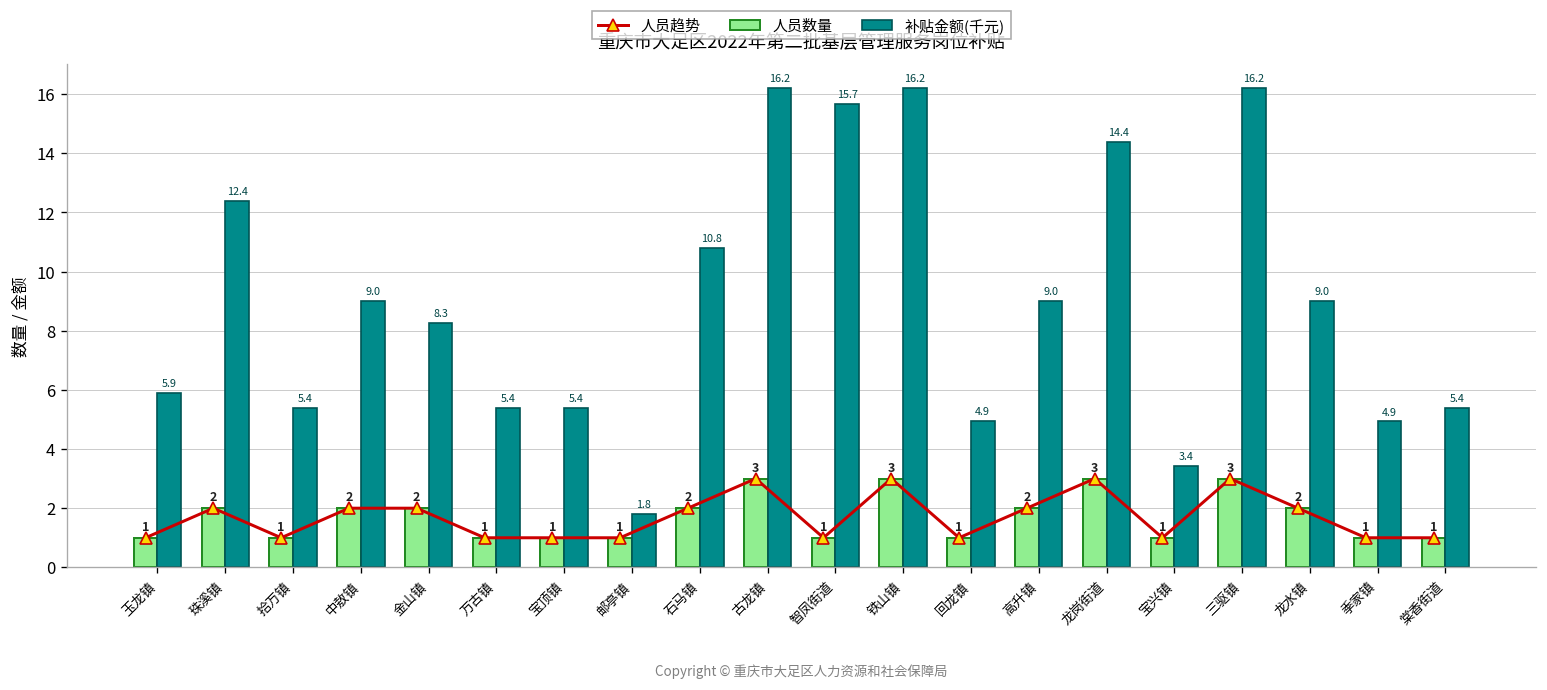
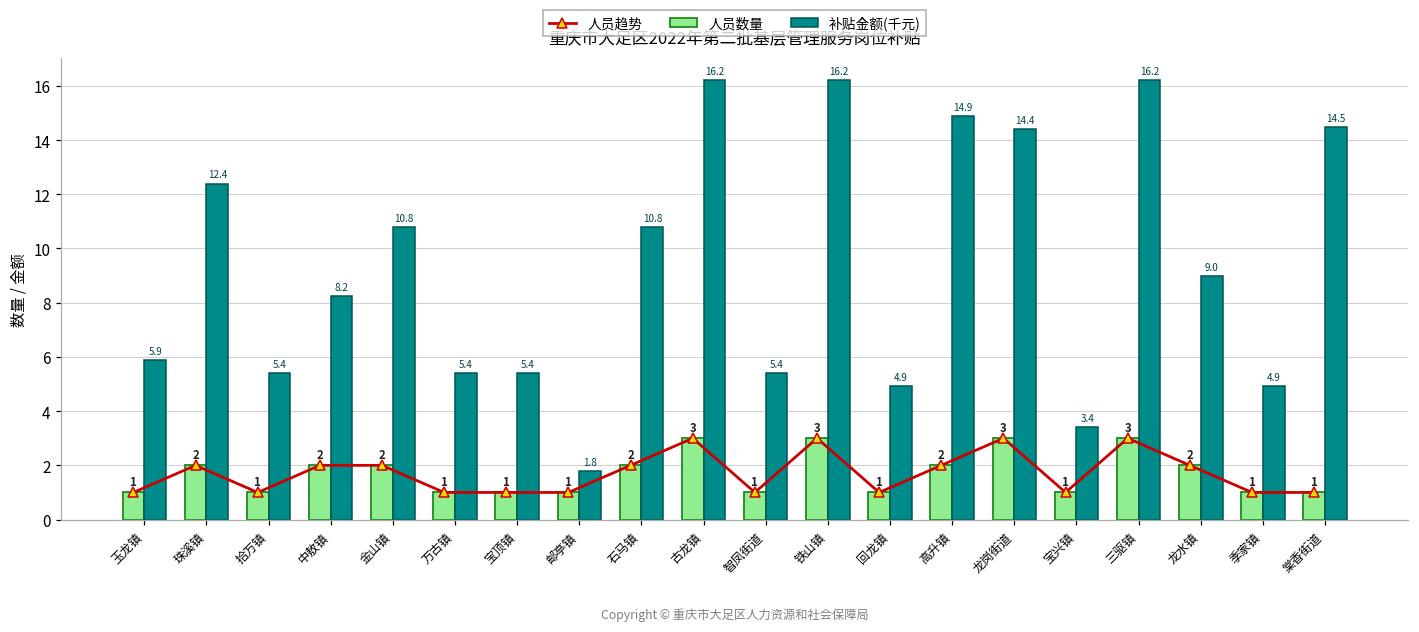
  {
    "人员数量": {
      "玉龙镇": 1,
      "珠溪镇": 2,
      "拾万镇": 1,
      "中敖镇": 2,
      "金山镇": 2,
      "万古镇": 1,
      "宝顶镇": 1,
      "邮亭镇": 1,
      "石马镇": 2,
      "古龙镇": 3,
      "智凤街道": 1,
      "铁山镇": 3,
      "回龙镇": 1,
      "高升镇": 2,
      "龙岗街道": 3,
      "宝兴镇": 1,
      "三驱镇": 3,
      "龙水镇": 2,
      "季家镇": 1,
      "棠香街道": 1
    },
    "补贴金额(千元)": {
      "玉龙镇": 5.9,
      "珠溪镇": 12.4,
      "拾万镇": 5.4,
-     "中敖镇": 9.0,
-     "金山镇": 8.3,
+     "中敖镇": 8.2,
+     "金山镇": 10.8,
      "万古镇": 5.4,
      "宝顶镇": 5.4,
      "邮亭镇": 1.8,
      "石马镇": 10.8,
      "古龙镇": 16.2,
-     "智凤街道": 15.7,
+     "智凤街道": 5.4,
      "铁山镇": 16.2,
      "回龙镇": 4.9,
-     "高升镇": 9.0,
+     "高升镇": 14.9,
      "龙岗街道": 14.4,
      "宝兴镇": 3.4,
      "三驱镇": 16.2,
      "龙水镇": 9.0,
      "季家镇": 4.9,
-     "棠香街道": 5.4
+     "棠香街道": 14.5
    }
  }
